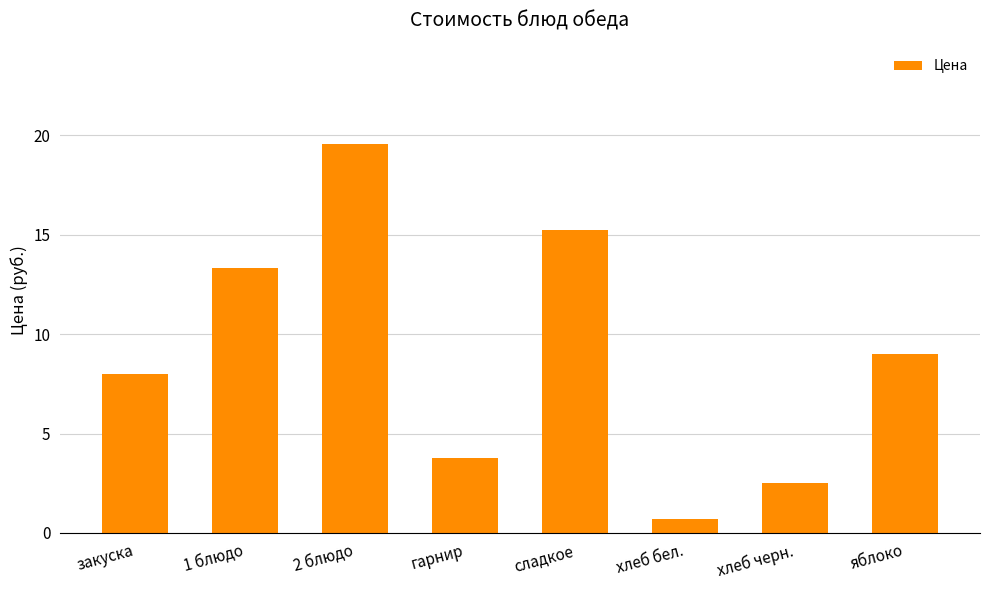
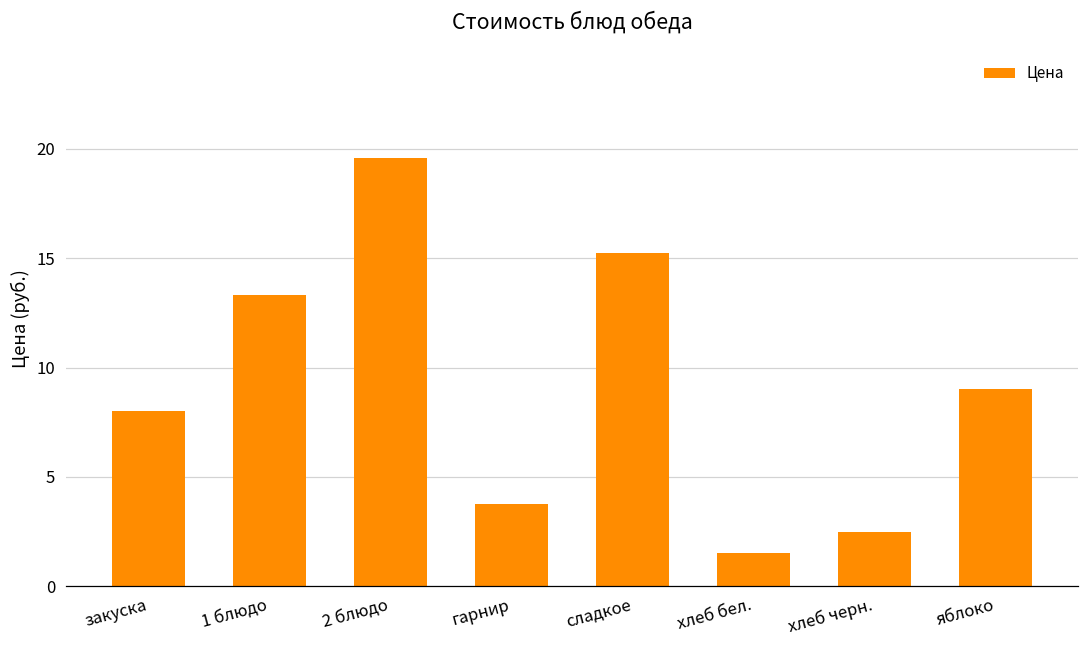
  {
    "закуска": 8.0,
    "1 блюдо": 13.3,
    "2 блюдо": 19.6,
    "гарнир": 3.8,
    "сладкое": 15.2,
-   "хлеб бел.": 0.7,
+   "хлеб бел.": 1.5,
    "хлеб черн.": 2.5,
    "яблоко": 9.0
  }
